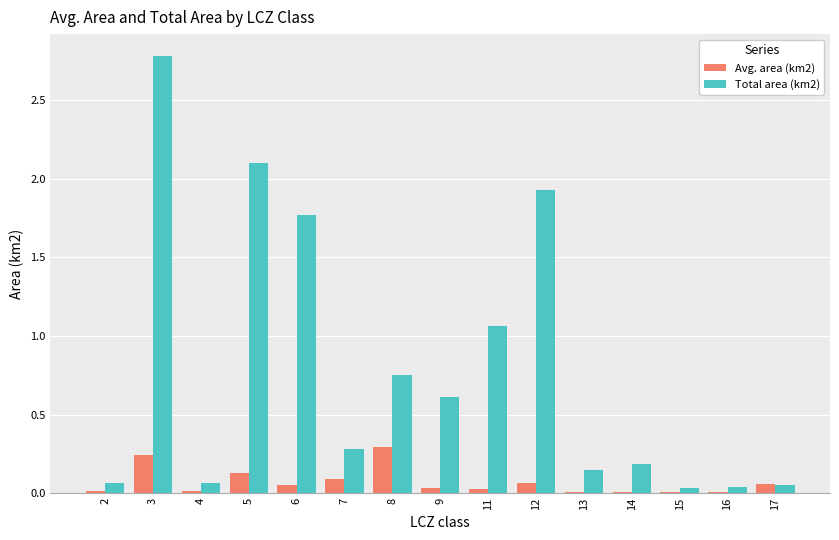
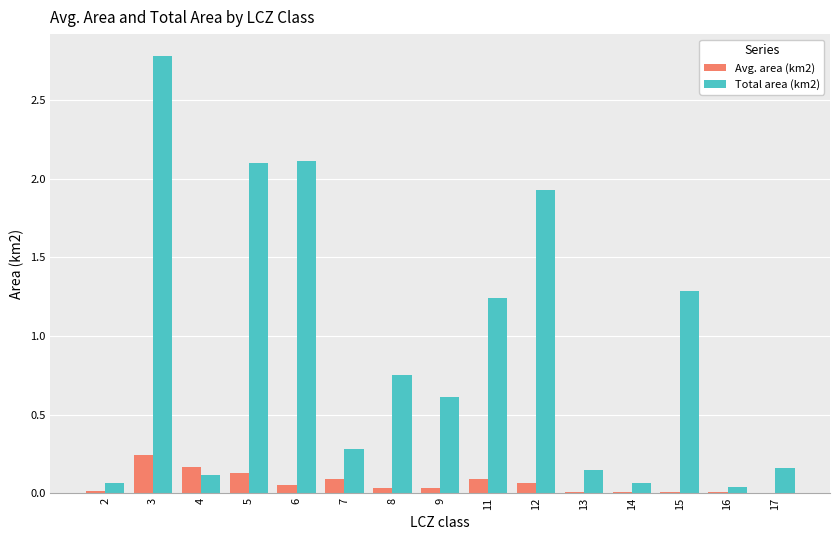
  {
    "Avg. area (km2)": {
      "2": 0.02,
      "3": 0.24,
-     "4": 0.02,
+     "4": 0.17,
      "5": 0.13,
      "6": 0.05,
      "7": 0.09,
-     "8": 0.30,
+     "8": 0.03,
      "9": 0.04,
-     "11": 0.03,
+     "11": 0.09,
      "12": 0.07,
-     "17": 0.06
+     "17": 0.00
    },
    "Total area (km2)": {
      "2": 0.06,
      "3": 2.78,
-     "4": 0.06,
+     "4": 0.12,
      "5": 2.10,
-     "6": 1.77,
+     "6": 2.11,
      "7": 0.28,
      "8": 0.75,
      "9": 0.61,
-     "11": 1.06,
+     "11": 1.24,
      "12": 1.93,
      "13": 0.15,
-     "14": 0.18,
-     "15": 0.04,
+     "14": 0.06,
+     "15": 1.29,
      "16": 0.04,
-     "17": 0.05
+     "17": 0.16
    }
  }
